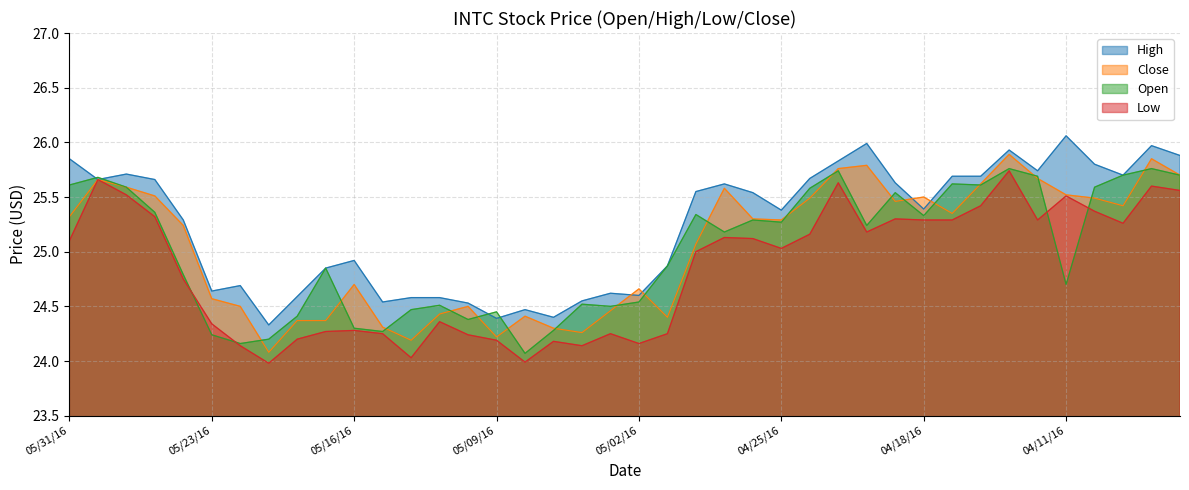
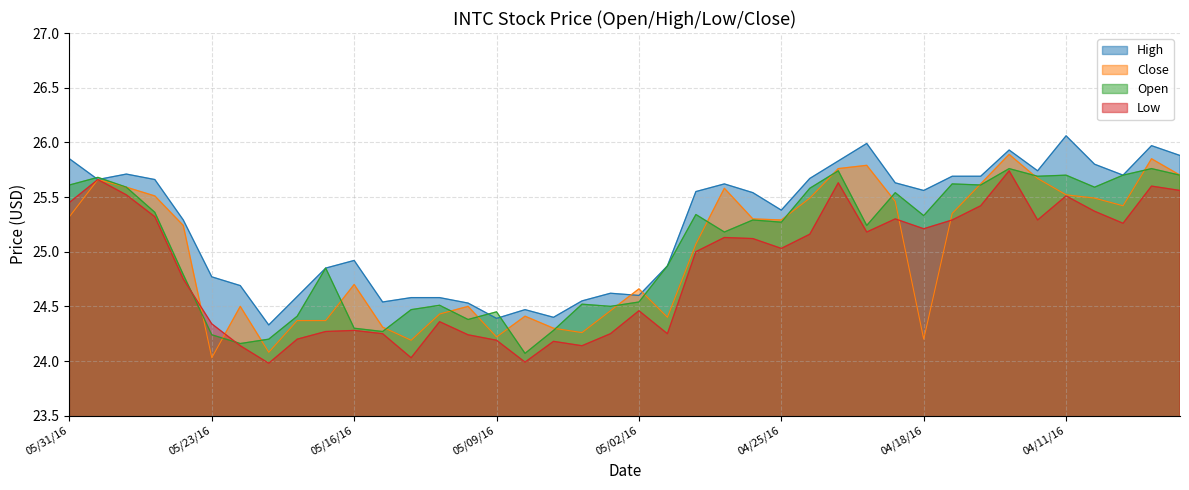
  {
    "High": {
      "05/31/16": 25.85,
-     "05/23/16": 24.64,
+     "05/23/16": 24.77,
      "05/16/16": 24.92,
      "05/09/16": 24.39,
      "05/02/16": 24.60,
      "04/25/16": 25.38,
-     "04/18/16": 25.39,
+     "04/18/16": 25.56,
      "04/11/16": 26.06
    },
    "Close": {
      "05/31/16": 25.32,
-     "05/23/16": 24.57,
+     "05/23/16": 24.03,
      "05/16/16": 24.70,
      "05/09/16": 24.22,
      "05/02/16": 24.66,
-     "04/18/16": 25.5
+     "04/18/16": 24.2
    },
    "Open": {
      "05/31/16": 25.6,
      "05/23/16": 24.24,
      "05/09/16": 24.45,
      "05/02/16": 24.54,
      "04/18/16": 25.33,
-     "04/11/16": 24.7
+     "04/11/16": 25.7
    },
    "Low": {
-     "05/31/16": 25.10,
+     "05/31/16": 25.45,
      "05/23/16": 24.34,
      "05/09/16": 24.19,
-     "05/02/16": 24.16,
+     "05/02/16": 24.46,
      "04/25/16": 25.03,
-     "04/18/16": 25.29
+     "04/18/16": 25.21
    }
  }
